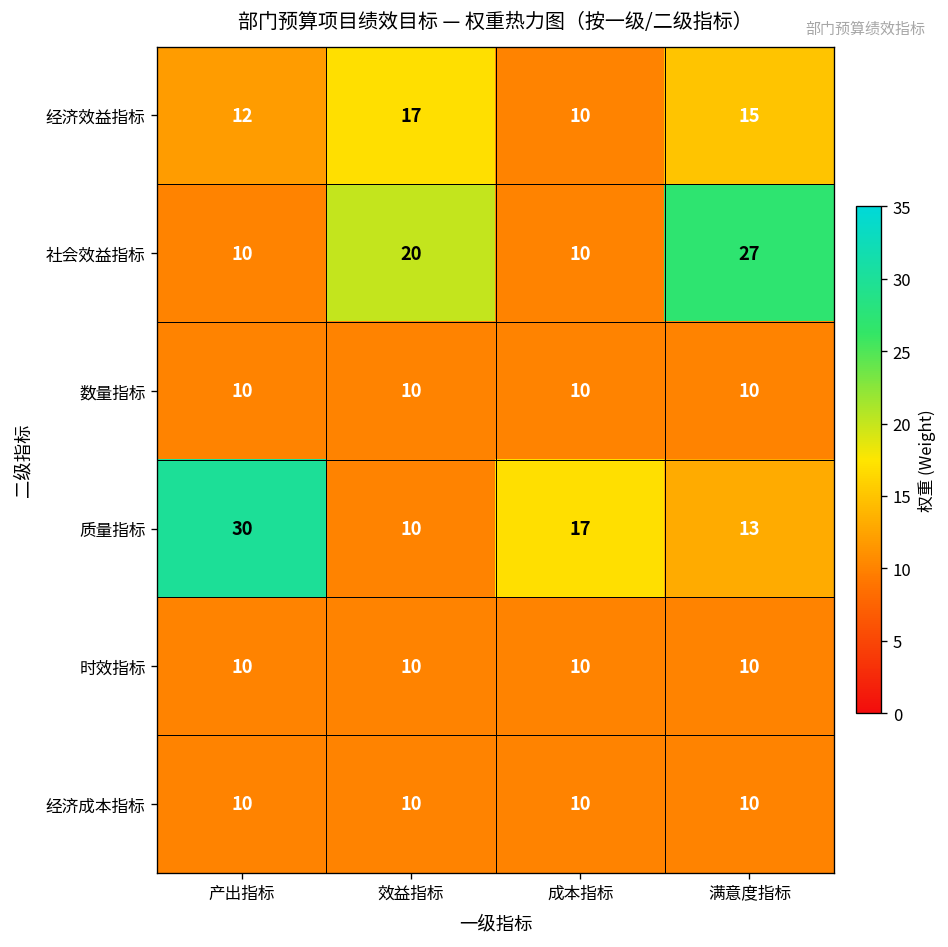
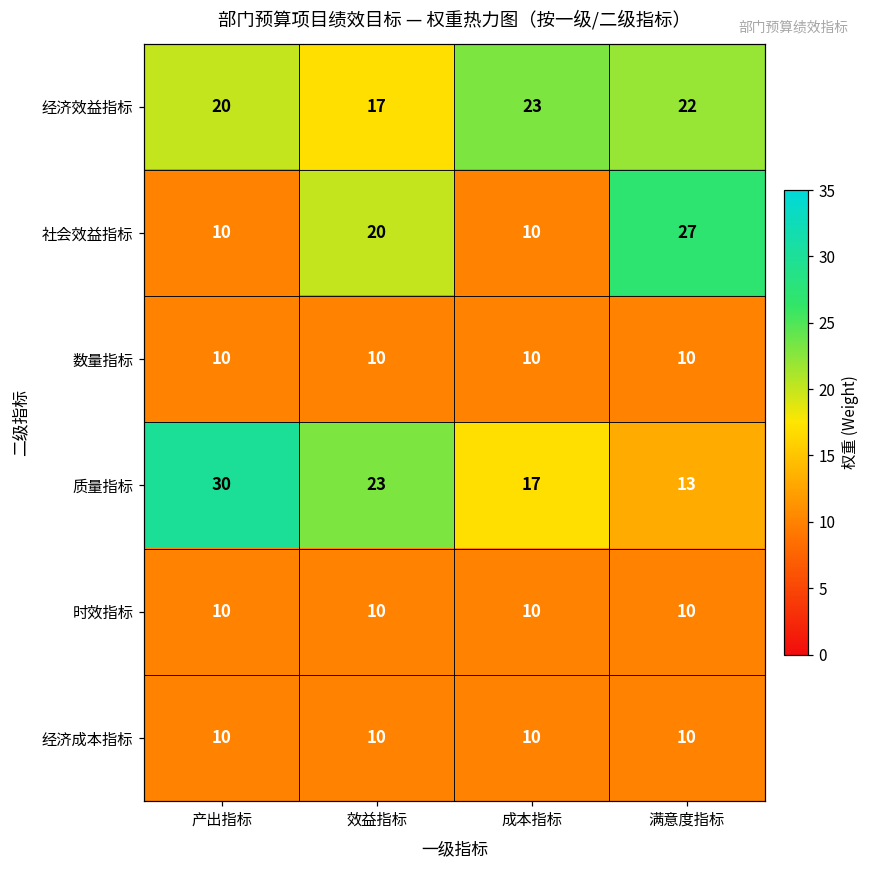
  {
    "经济效益指标": {
-     "产出指标": 12,
+     "产出指标": 20,
      "效益指标": 17,
-     "成本指标": 10,
-     "满意度指标": 15
+     "成本指标": 23,
+     "满意度指标": 22
    },
    "社会效益指标": {
      "产出指标": 10,
      "效益指标": 20,
      "成本指标": 10,
      "满意度指标": 27
    },
    "数量指标": {
      "产出指标": 10,
      "效益指标": 10,
      "成本指标": 10,
      "满意度指标": 10
    },
    "质量指标": {
      "产出指标": 30,
-     "效益指标": 10,
+     "效益指标": 23,
      "成本指标": 17,
      "满意度指标": 13
    },
    "时效指标": {
      "产出指标": 10,
      "效益指标": 10,
      "成本指标": 10,
      "满意度指标": 10
    },
    "经济成本指标": {
      "产出指标": 10,
      "效益指标": 10,
      "成本指标": 10,
      "满意度指标": 10
    }
  }
